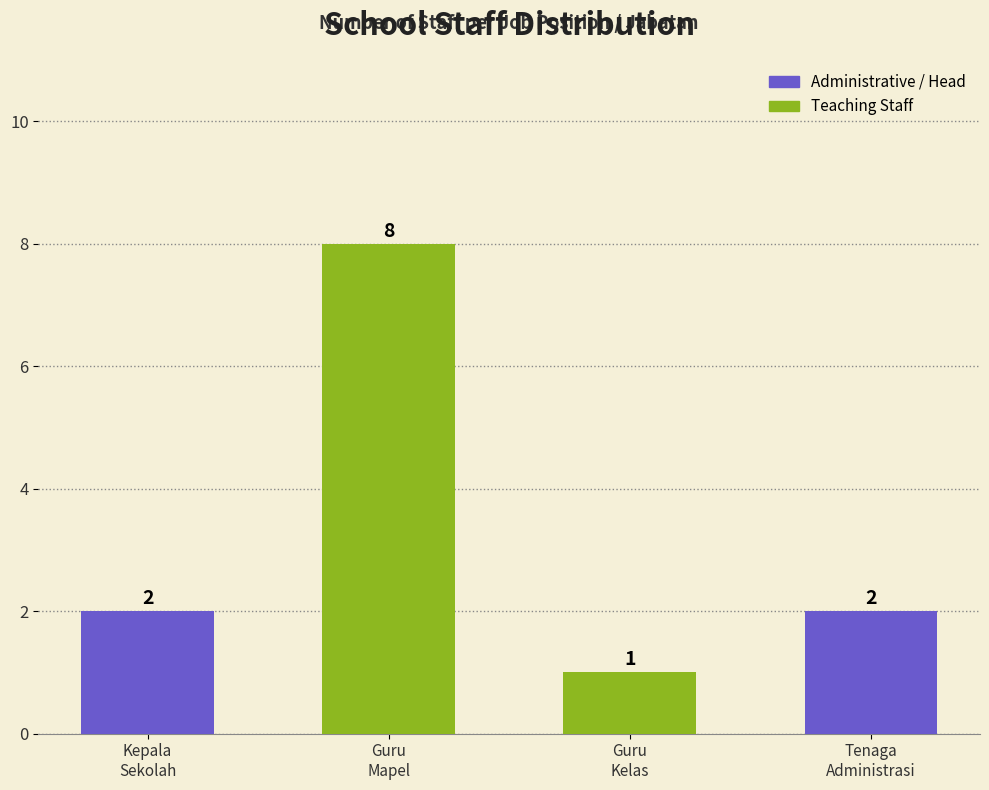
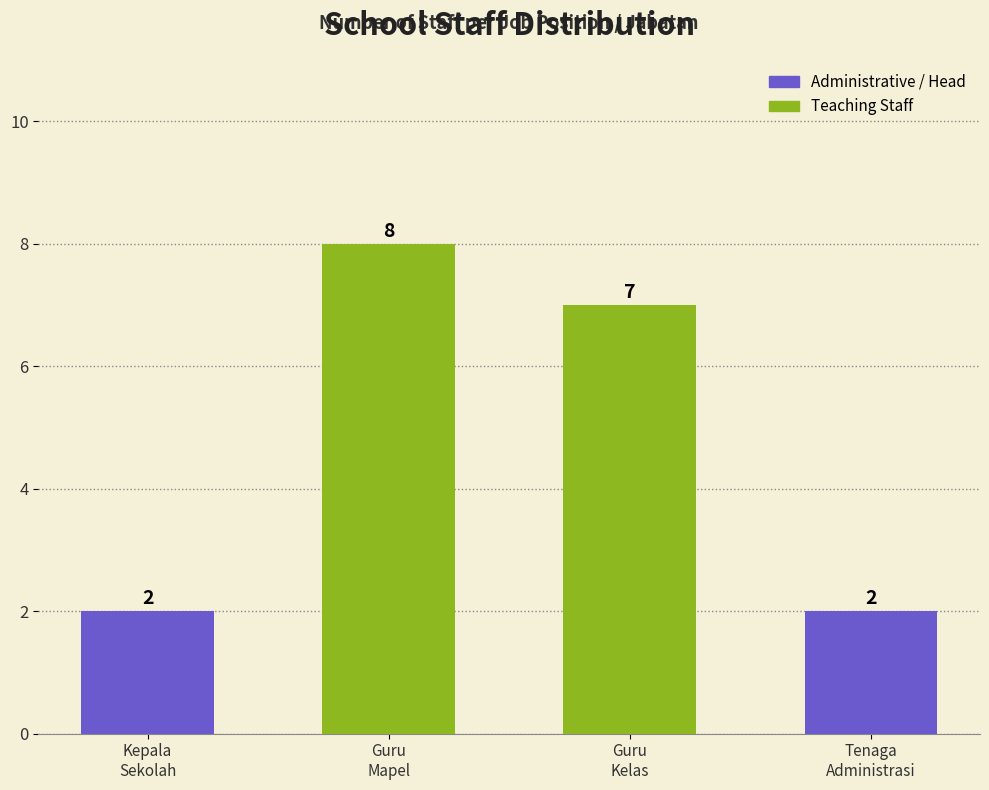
  {
    "Kepala Sekolah": 2,
    "Guru Mapel": 8,
-   "Guru Kelas": 1,
+   "Guru Kelas": 7,
    "Tenaga Administrasi": 2
  }
